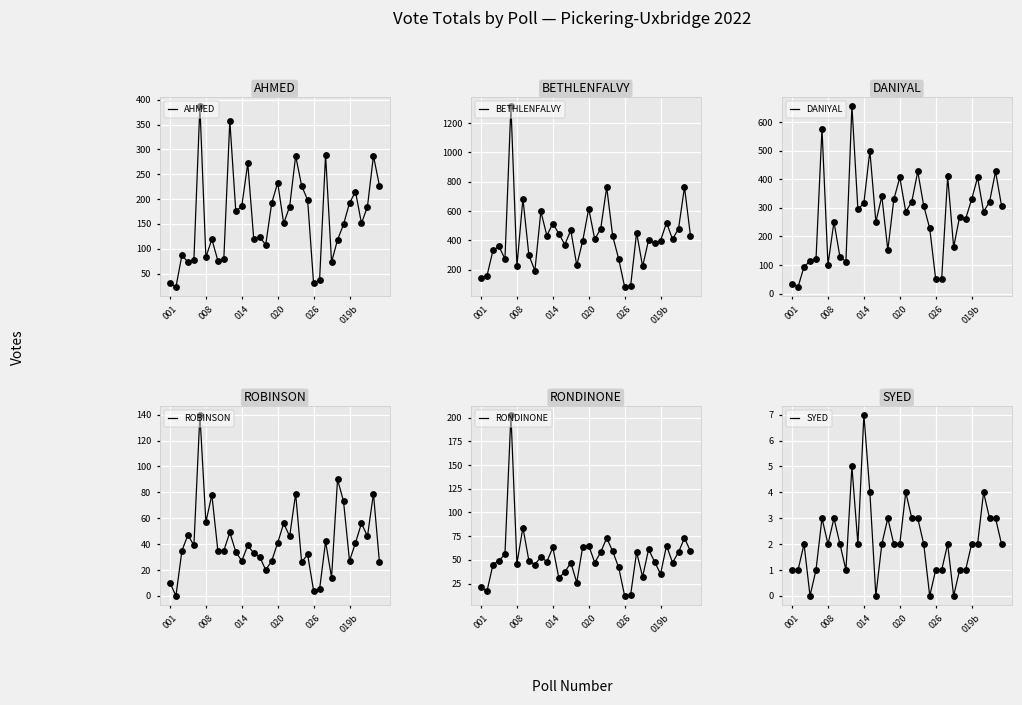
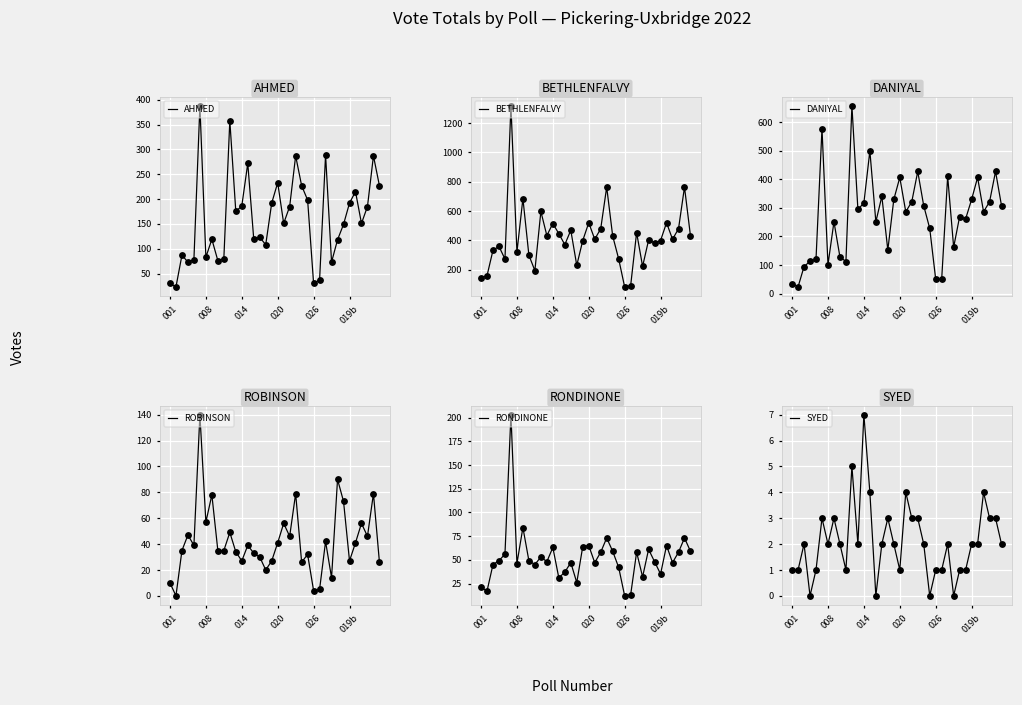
  {
    "AHMED": {
      "001": 30,
      "008": 80,
      "014": 190,
      "020": 230,
      "026": 30,
      "019b": 190
    },
    "BETHLENFALVY": {
      "001": 150,
-     "008": 220,
+     "008": 320,
      "014": 520,
-     "020": 620,
+     "020": 520,
      "026": 80,
      "019b": 400
    },
    "DANIYAL": {
      "001": 40,
      "008": 100,
      "014": 320,
      "020": 410,
      "026": 50,
      "019b": 330
    },
    "ROBINSON": {
      "001": 10,
      "008": 57,
      "014": 27,
      "020": 41,
      "026": 4,
      "019b": 27
    },
    "RONDINONE": {
      "001": 20,
      "008": 50,
      "014": 60,
      "020": 70,
      "026": 10,
      "019b": 40
    },
    "SYED": {
      "001": 1,
      "008": 2,
      "014": 7,
-     "020": 2,
+     "020": 1,
      "026": 1,
      "019b": 2
    }
  }
